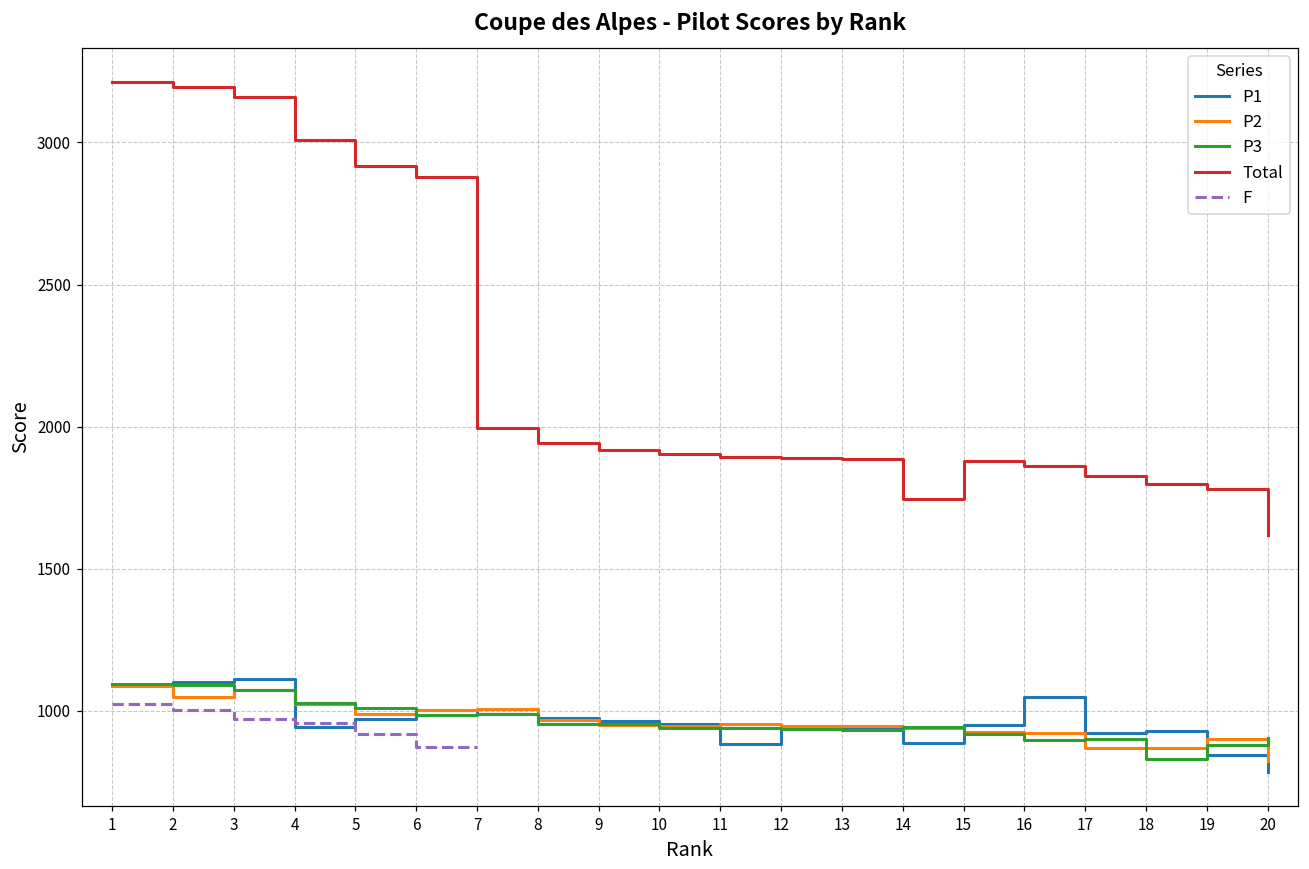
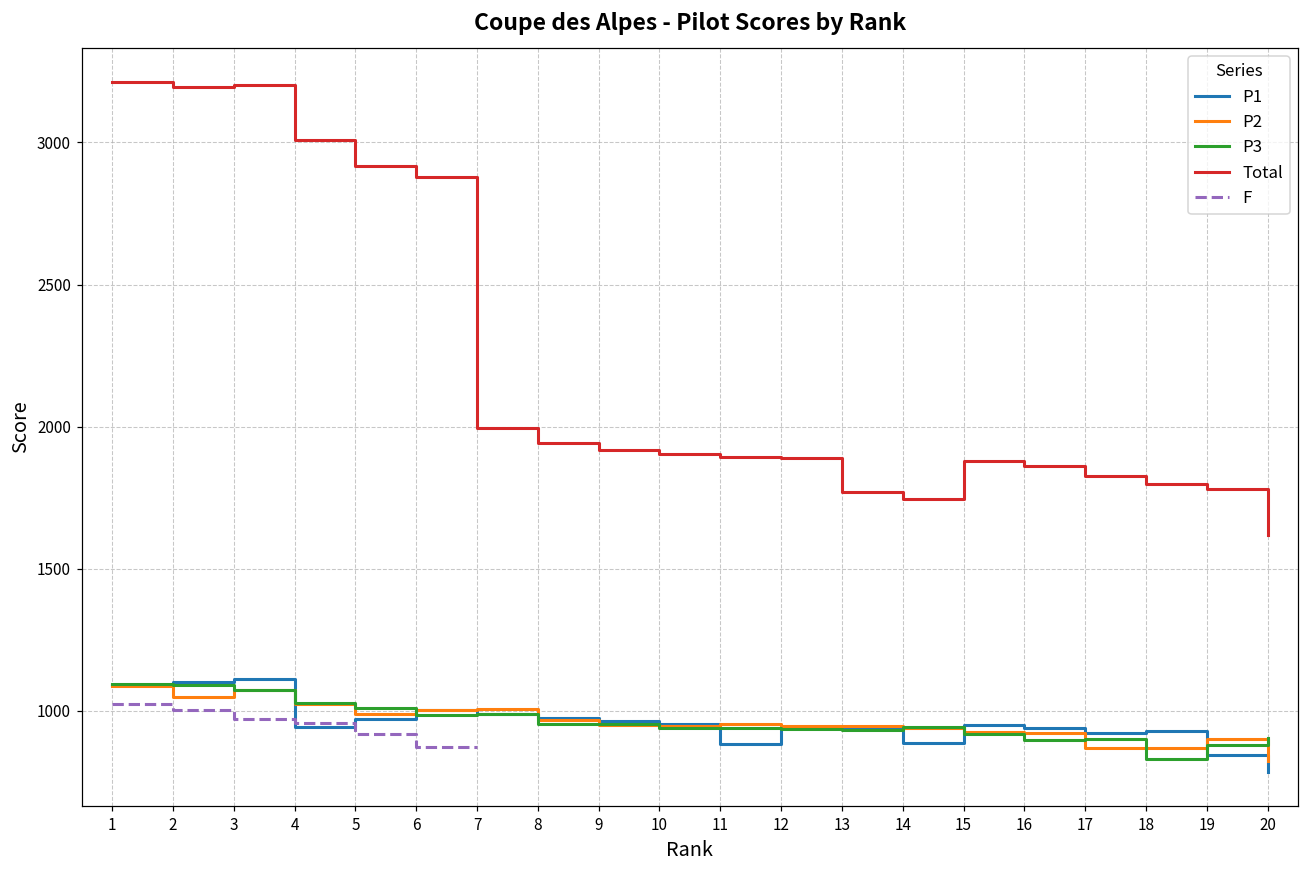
  {
    "P1": {
      "3": 1110,
      "4": 940,
      "5": 970,
      "11": 880,
      "14": 890,
      "15": 950,
-     "16": 1050,
+     "16": 940,
      "17": 920,
      "18": 930,
      "19": 850,
      "20": 790
    },
    "P2": {
      "2": 1050,
      "5": 990,
      "7": 1010,
      "11": 950,
      "16": 920,
      "17": 870,
      "18": 870,
      "19": 900,
      "20": 820
    },
    "P3": {
      "5": 1010,
      "6": 990,
      "8": 950,
      "11": 940,
      "16": 900,
      "17": 900,
      "18": 830,
      "19": 880,
      "20": 910
    },
    "Total": {
      "1": 3210,
      "2": 3200,
-     "3": 3160,
+     "3": 3200,
      "4": 3010,
      "5": 2920,
      "6": 2880,
      "7": 2000,
      "8": 1940,
      "9": 1920,
      "10": 1900,
      "11": 1890,
      "12": 1890,
-     "13": 1890,
+     "13": 1770,
      "14": 1750,
      "15": 1880,
      "16": 1860,
      "17": 1820,
      "18": 1800,
      "19": 1780,
      "20": 1620
    },
    "F": {
      "1": 1020,
      "2": 1000,
      "3": 970,
      "4": 960,
      "5": 920,
      "6": 870
    }
  }
